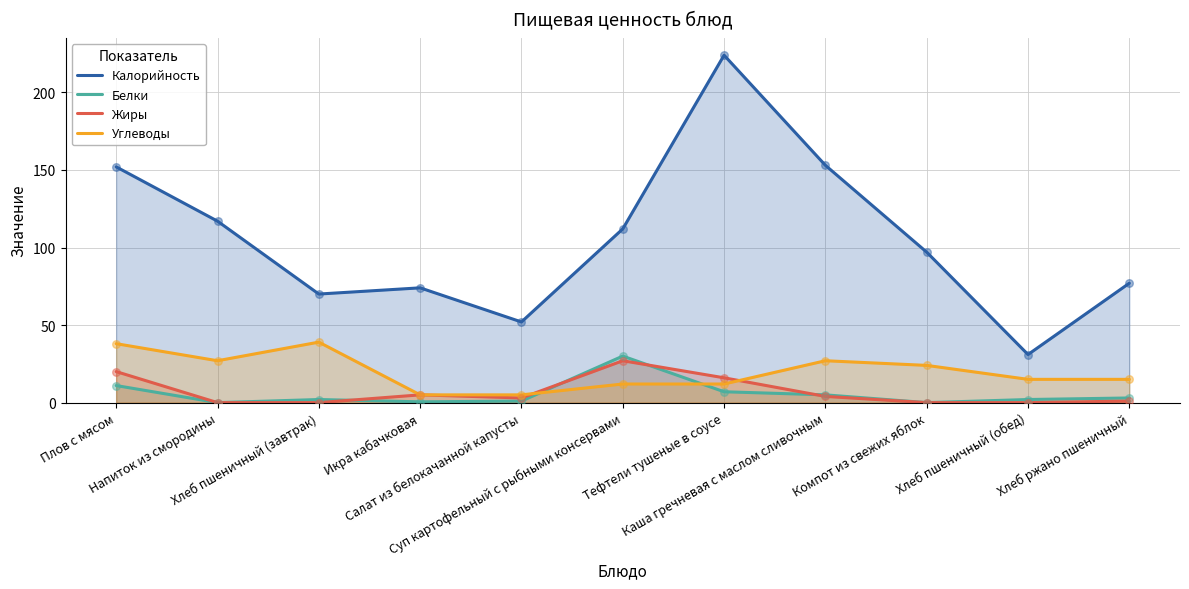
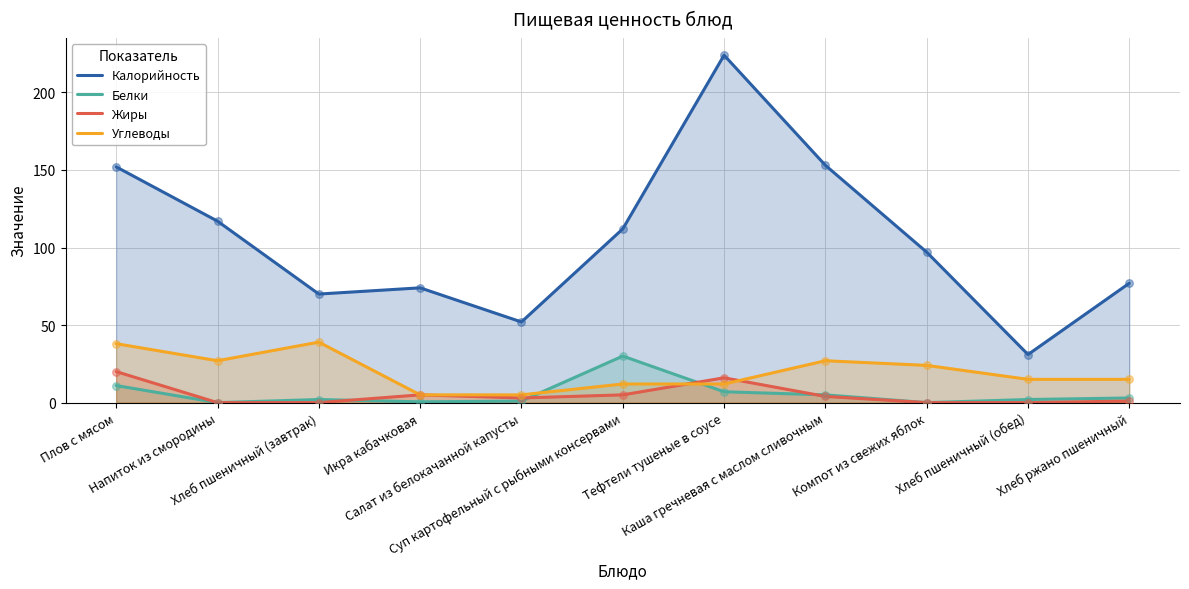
  {
    "Калорийность": {
      "Плов с мясом": 152,
      "Напиток из смородины": 117,
      "Хлеб пшеничный (завтрак)": 70,
      "Икра кабачковая": 74,
      "Салат из белокачанной капусты": 52,
      "Суп картофельный с рыбными консервами": 112,
      "Тефтели тушеные в соусе": 224,
      "Каша гречневая с маслом сливочным": 153,
      "Компот из свежих яблок": 97,
      "Хлеб пшеничный (обед)": 31,
      "Хлеб ржано пшеничный": 77
    },
    "Белки": {
      "Плов с мясом": 11,
      "Хлеб пшеничный (завтрак)": 2,
      "Икра кабачковая": 1,
      "Салат из белокачанной капусты": 1,
      "Суп картофельный с рыбными консервами": 30,
      "Тефтели тушеные в соусе": 7,
      "Хлеб пшеничный (обед)": 2,
      "Хлеб ржано пшеничный": 3
    },
    "Жиры": {
      "Плов с мясом": 20,
      "Хлеб пшеничный (завтрак)": 0,
      "Салат из белокачанной капусты": 3,
-     "Суп картофельный с рыбными консервами": 27,
+     "Суп картофельный с рыбными консервами": 5,
      "Тефтели тушеные в соусе": 16,
      "Хлеб пшеничный (обед)": 0,
      "Хлеб ржано пшеничный": 1
    },
    "Углеводы": {
      "Плов с мясом": 38,
      "Напиток из смородины": 27,
      "Хлеб пшеничный (завтрак)": 39,
      "Салат из белокачанной капусты": 5,
      "Суп картофельный с рыбными консервами": 12,
      "Тефтели тушеные в соусе": 12,
      "Каша гречневая с маслом сливочным": 27,
      "Компот из свежих яблок": 24,
      "Хлеб пшеничный (обед)": 15,
      "Хлеб ржано пшеничный": 15
    }
  }
